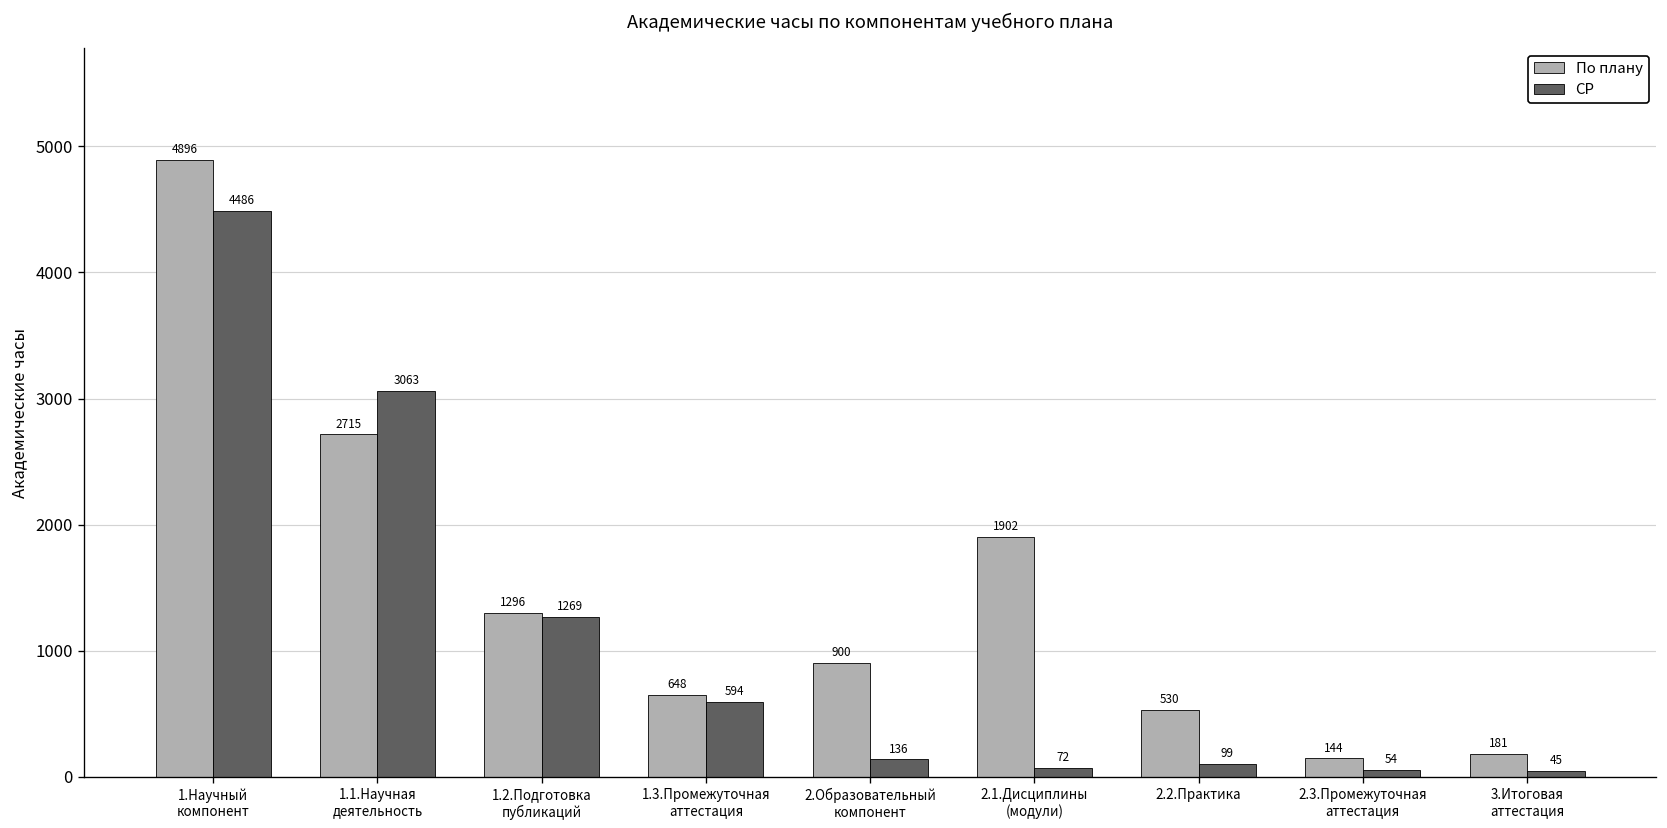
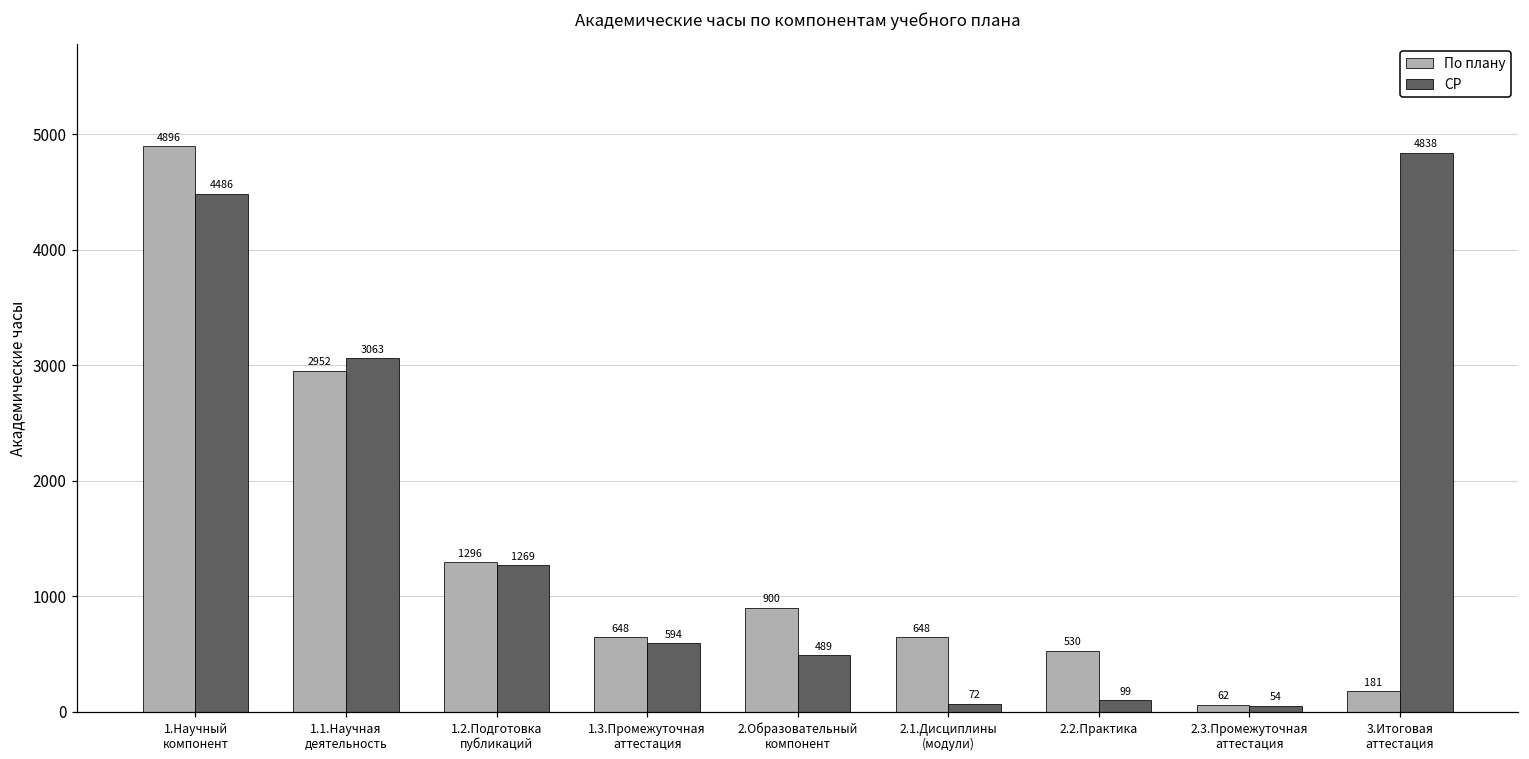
  {
    "По плану": {
      "1.Научный компонент": 4896,
-     "1.1.Научная деятельность": 2715,
+     "1.1.Научная деятельность": 2952,
      "1.2.Подготовка публикаций": 1296,
      "1.3.Промежуточная аттестация": 648,
      "2.Образовательный компонент": 900,
-     "2.1.Дисциплины (модули)": 1902,
+     "2.1.Дисциплины (модули)": 648,
      "2.2.Практика": 530,
-     "2.3.Промежуточная аттестация": 144,
+     "2.3.Промежуточная аттестация": 62,
      "3.Итоговая аттестация": 181
    },
    "СР": {
      "1.Научный компонент": 4486,
      "1.1.Научная деятельность": 3063,
      "1.2.Подготовка публикаций": 1269,
      "1.3.Промежуточная аттестация": 594,
-     "2.Образовательный компонент": 136,
+     "2.Образовательный компонент": 489,
      "2.1.Дисциплины (модули)": 72,
      "2.2.Практика": 99,
      "2.3.Промежуточная аттестация": 54,
-     "3.Итоговая аттестация": 45
+     "3.Итоговая аттестация": 4838
    }
  }
